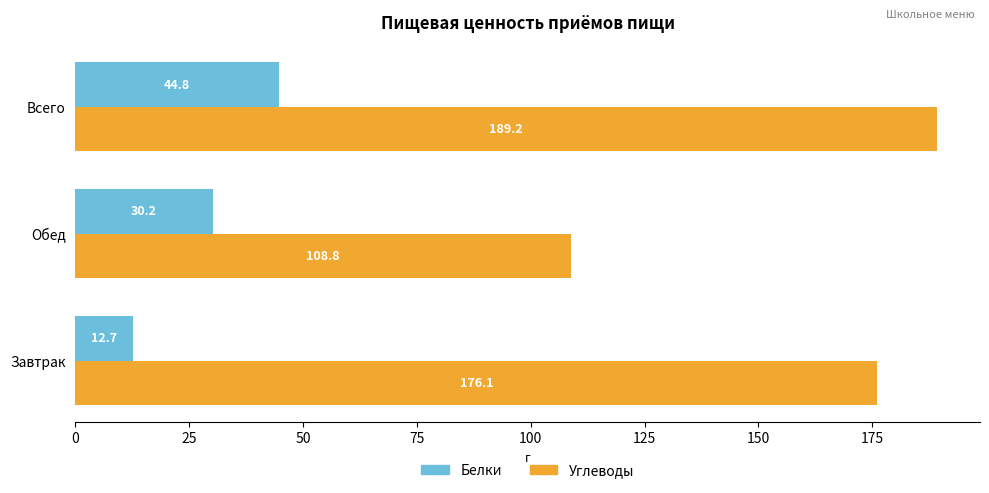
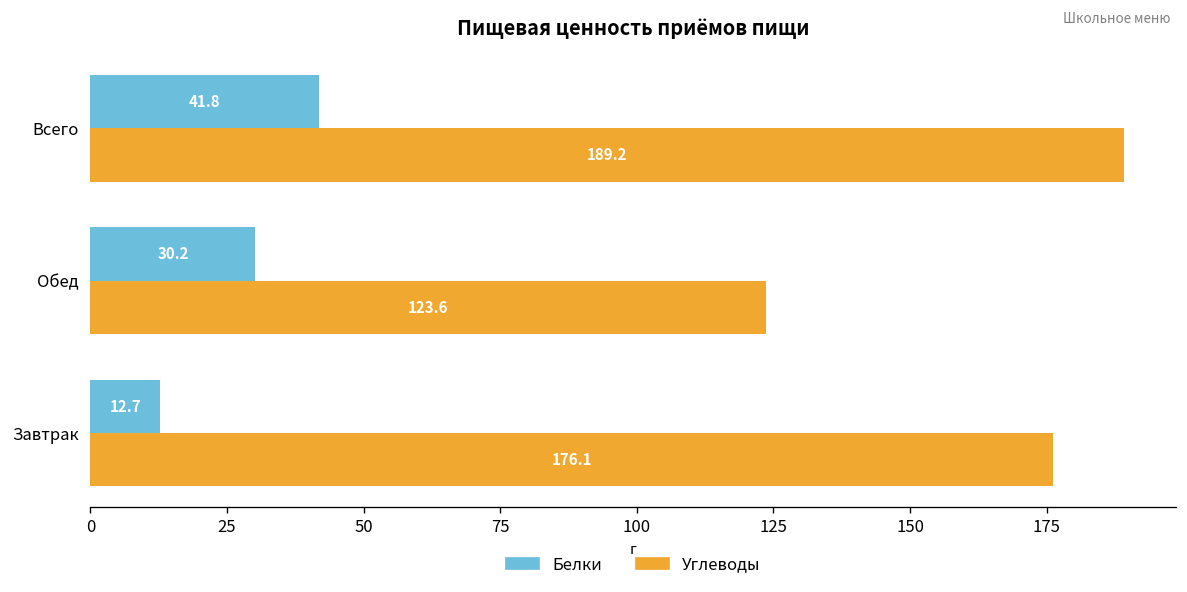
  {
    "Белки": {
-     "Всего": 44.8,
+     "Всего": 41.8,
      "Обед": 30.2,
      "Завтрак": 12.7
    },
    "Углеводы": {
      "Всего": 189.2,
-     "Обед": 108.8,
+     "Обед": 123.6,
      "Завтрак": 176.1
    }
  }
